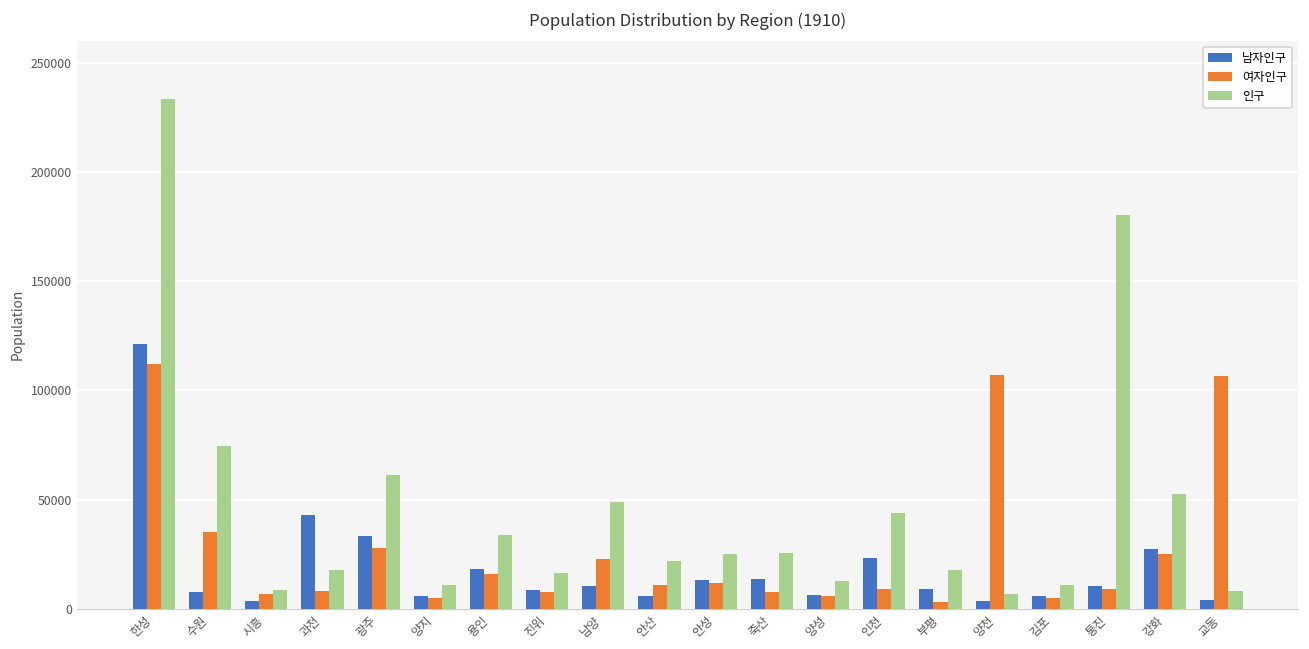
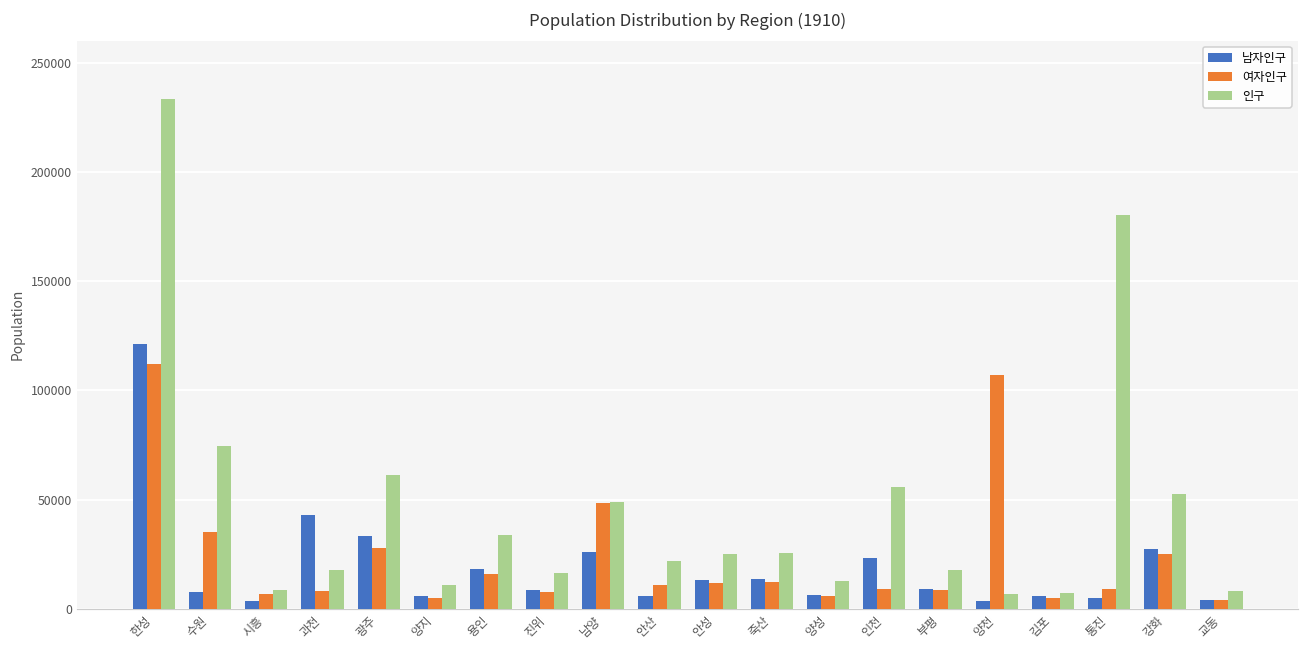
  {
    "남자인구": {
      "한성": 121000,
      "수원": 8000,
      "시흥": 4000,
      "과천": 43000,
      "광주": 33000,
      "양지": 6000,
      "용인": 18000,
      "진위": 9000,
-     "남양": 10000,
+     "남양": 26000,
      "안산": 6000,
      "안성": 13000,
      "죽산": 14000,
      "양성": 7000,
      "인천": 23000,
      "부평": 9000,
      "양천": 4000,
      "김포": 6000,
-     "통진": 10000,
+     "통진": 5000,
      "강화": 27000,
      "교동": 4000
    },
    "여자인구": {
      "한성": 112000,
      "수원": 35000,
      "시흥": 7000,
      "과천": 8000,
      "광주": 28000,
      "양지": 5000,
      "용인": 16000,
      "진위": 8000,
-     "남양": 23000,
+     "남양": 49000,
      "안산": 11000,
      "안성": 12000,
-     "죽산": 8000,
+     "죽산": 12000,
      "양성": 6000,
      "인천": 9000,
-     "부평": 3000,
+     "부평": 9000,
      "양천": 107000,
      "김포": 5000,
      "통진": 9000,
      "강화": 25000,
-     "교동": 107000
+     "교동": 4000
    },
    "인구": {
      "한성": 234000,
      "수원": 75000,
      "시흥": 9000,
      "과천": 18000,
      "광주": 61000,
      "양지": 11000,
      "용인": 34000,
      "진위": 17000,
      "남양": 49000,
      "안산": 22000,
      "안성": 25000,
      "죽산": 26000,
      "양성": 13000,
-     "인천": 44000,
+     "인천": 56000,
      "부평": 18000,
      "양천": 7000,
-     "김포": 11000,
+     "김포": 7000,
      "통진": 180000,
      "강화": 52000,
      "교동": 8000
    }
  }
